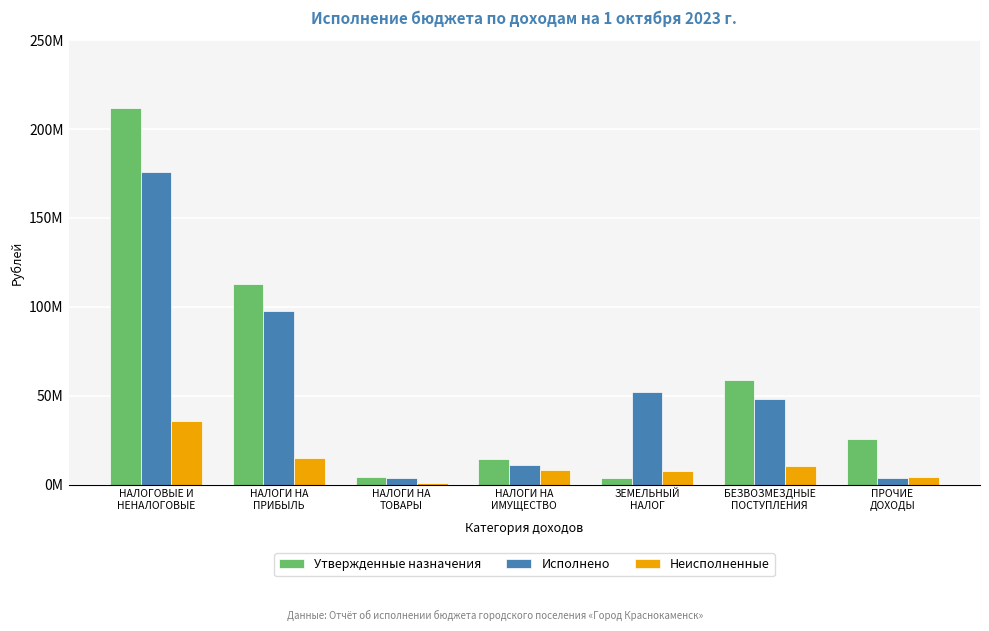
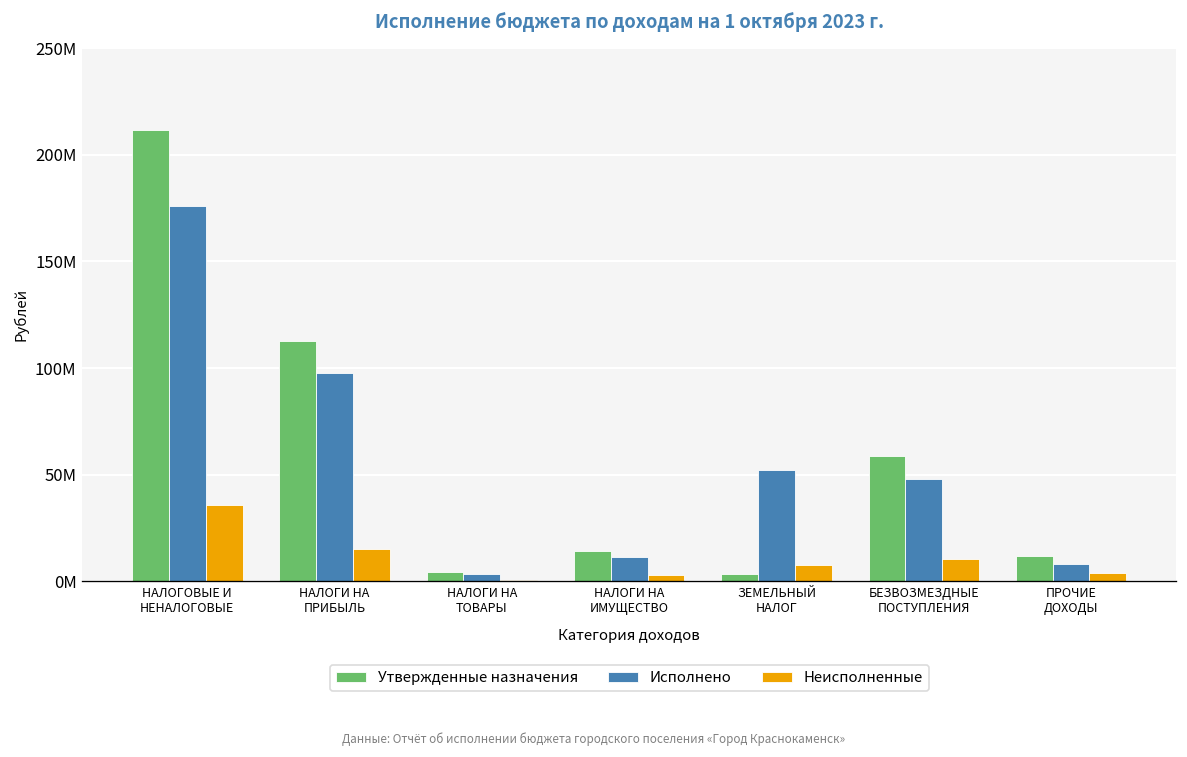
  {
    "Утвержденные назначения": {
      "НАЛОГОВЫЕ И НЕНАЛОГОВЫЕ": 212000000,
      "НАЛОГИ НА ПРИБЫЛЬ": 113000000,
      "НАЛОГИ НА ТОВАРЫ": 4000000,
      "НАЛОГИ НА ИМУЩЕСТВО": 14000000,
      "ЗЕМЕЛЬНЫЙ НАЛОГ": 4000000,
      "БЕЗВОЗМЕЗДНЫЕ ПОСТУПЛЕНИЯ": 59000000,
-     "ПРОЧИЕ ДОХОДЫ": 26000000
+     "ПРОЧИЕ ДОХОДЫ": 12000000
    },
    "Исполнено": {
      "НАЛОГОВЫЕ И НЕНАЛОГОВЫЕ": 176000000,
      "НАЛОГИ НА ПРИБЫЛЬ": 97000000,
      "НАЛОГИ НА ТОВАРЫ": 4000000,
      "НАЛОГИ НА ИМУЩЕСТВО": 11000000,
      "ЗЕМЕЛЬНЫЙ НАЛОГ": 52000000,
      "БЕЗВОЗМЕЗДНЫЕ ПОСТУПЛЕНИЯ": 48000000,
-     "ПРОЧИЕ ДОХОДЫ": 3000000
+     "ПРОЧИЕ ДОХОДЫ": 8000000
    },
    "Неисполненные": {
      "НАЛОГОВЫЕ И НЕНАЛОГОВЫЕ": 36000000,
      "НАЛОГИ НА ПРИБЫЛЬ": 15000000,
-     "НАЛОГИ НА ИМУЩЕСТВО": 8000000,
+     "НАЛОГИ НА ИМУЩЕСТВО": 3000000,
      "ЗЕМЕЛЬНЫЙ НАЛОГ": 7000000,
      "БЕЗВОЗМЕЗДНЫЕ ПОСТУПЛЕНИЯ": 11000000,
      "ПРОЧИЕ ДОХОДЫ": 4000000
    }
  }
